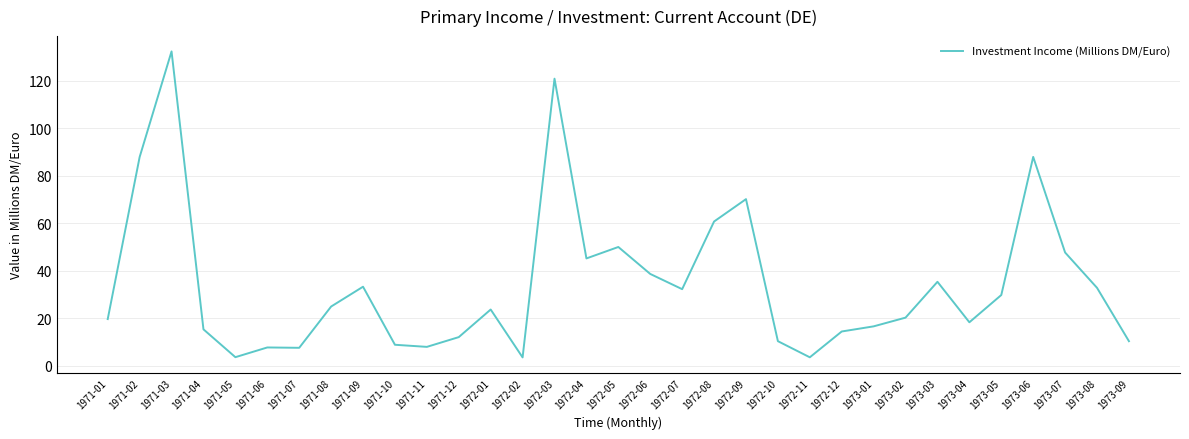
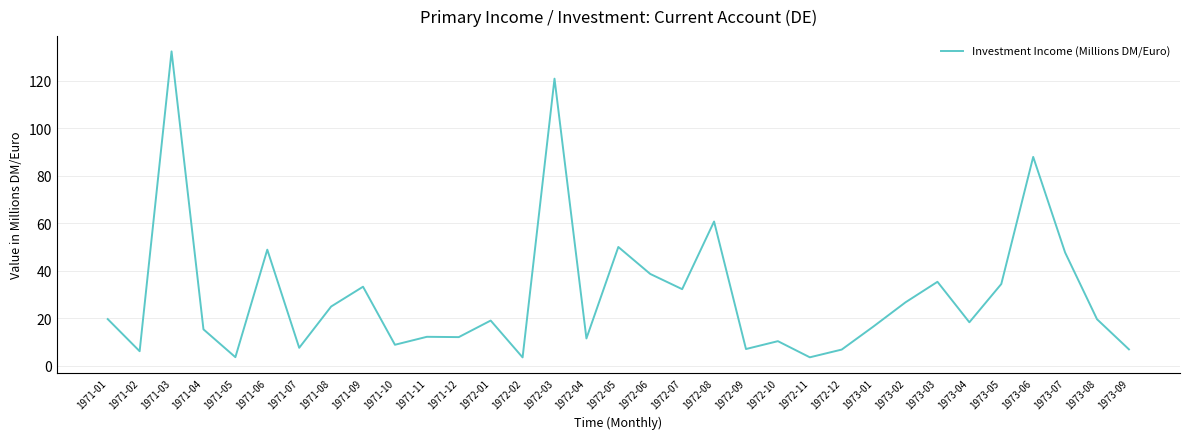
  {
    "1971-01": 20,
-   "1971-02": 88,
+   "1971-02": 6,
    "1971-03": 132,
    "1971-04": 15,
    "1971-05": 4,
-   "1971-06": 8,
+   "1971-06": 49,
    "1971-07": 8,
    "1971-08": 25,
    "1971-09": 33,
    "1971-10": 9,
-   "1971-11": 8,
+   "1971-11": 12,
    "1971-12": 12,
-   "1972-01": 24,
+   "1972-01": 19,
    "1972-02": 3,
    "1972-03": 121,
-   "1972-04": 45,
+   "1972-04": 11,
    "1972-05": 50,
    "1972-06": 39,
    "1972-07": 32,
    "1972-08": 61,
-   "1972-09": 70,
+   "1972-09": 7,
    "1972-10": 10,
    "1972-11": 4,
-   "1972-12": 14,
+   "1972-12": 7,
    "1973-01": 17,
-   "1973-02": 20,
+   "1973-02": 27,
    "1973-03": 35,
    "1973-04": 18,
-   "1973-05": 30,
+   "1973-05": 34,
    "1973-06": 88,
    "1973-07": 48,
-   "1973-08": 33,
-   "1973-09": 10
+   "1973-08": 20,
+   "1973-09": 7
  }
